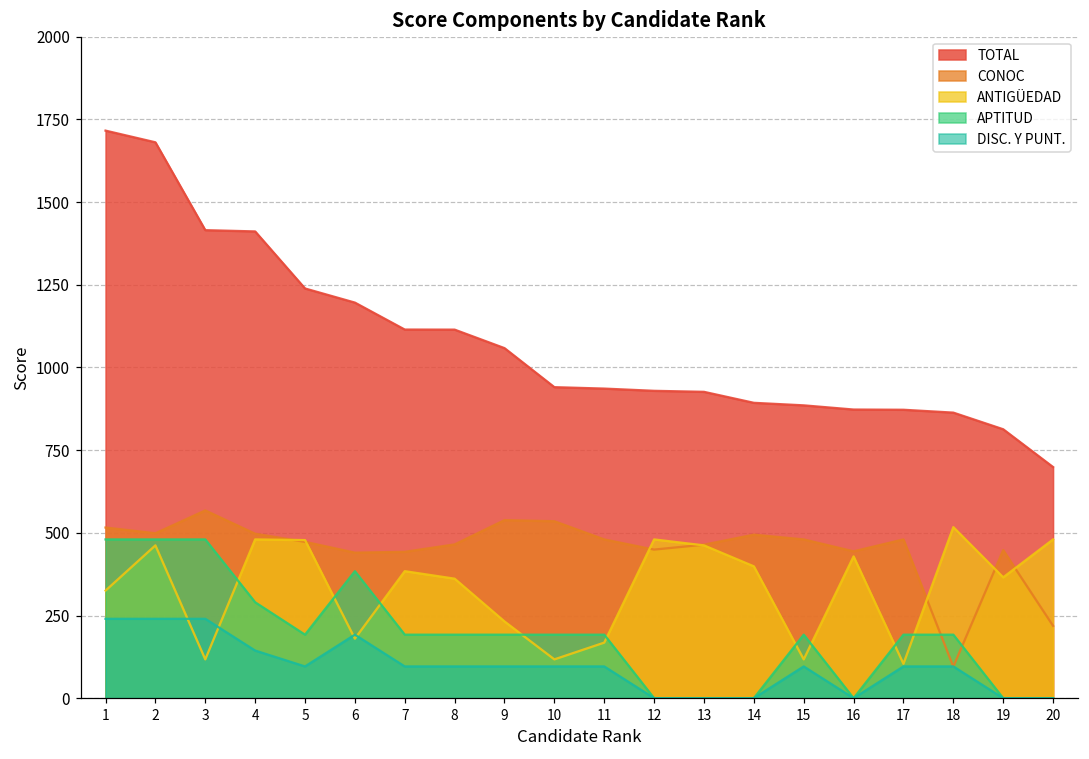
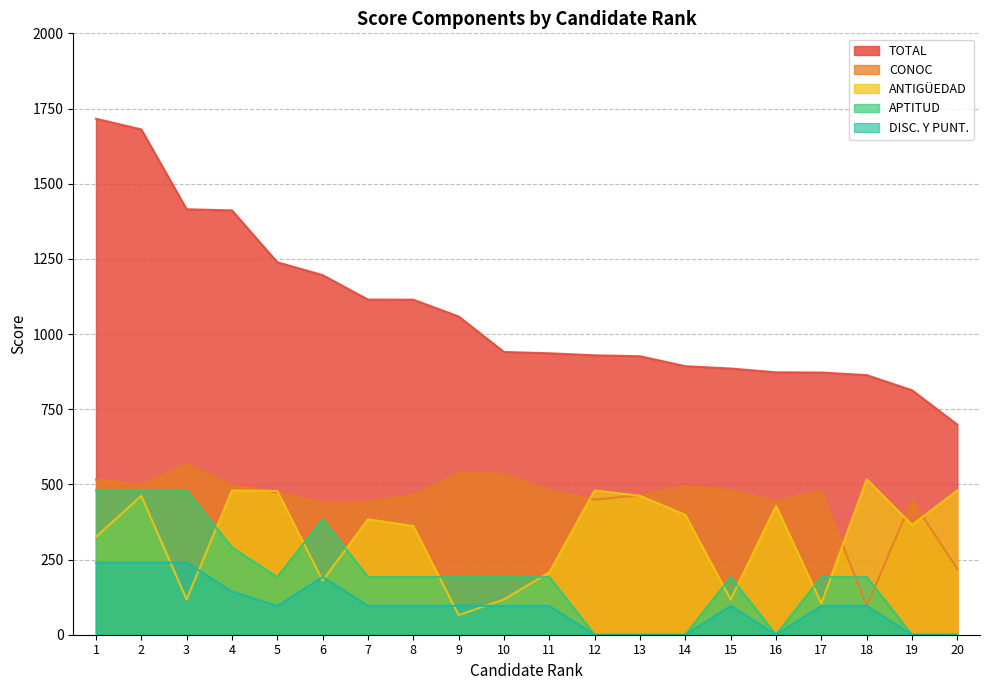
  {
    "ANTIGÜEDAD": {
      "1": 330,
      "2": 460,
      "3": 120,
      "4": 480,
      "6": 180,
      "7": 380,
      "8": 360,
-     "9": 230,
+     "9": 70,
      "10": 120,
-     "11": 170,
+     "11": 210,
      "12": 480,
      "14": 400,
      "15": 120,
      "16": 430,
      "18": 520,
      "19": 370,
      "20": 480
    }
  }
